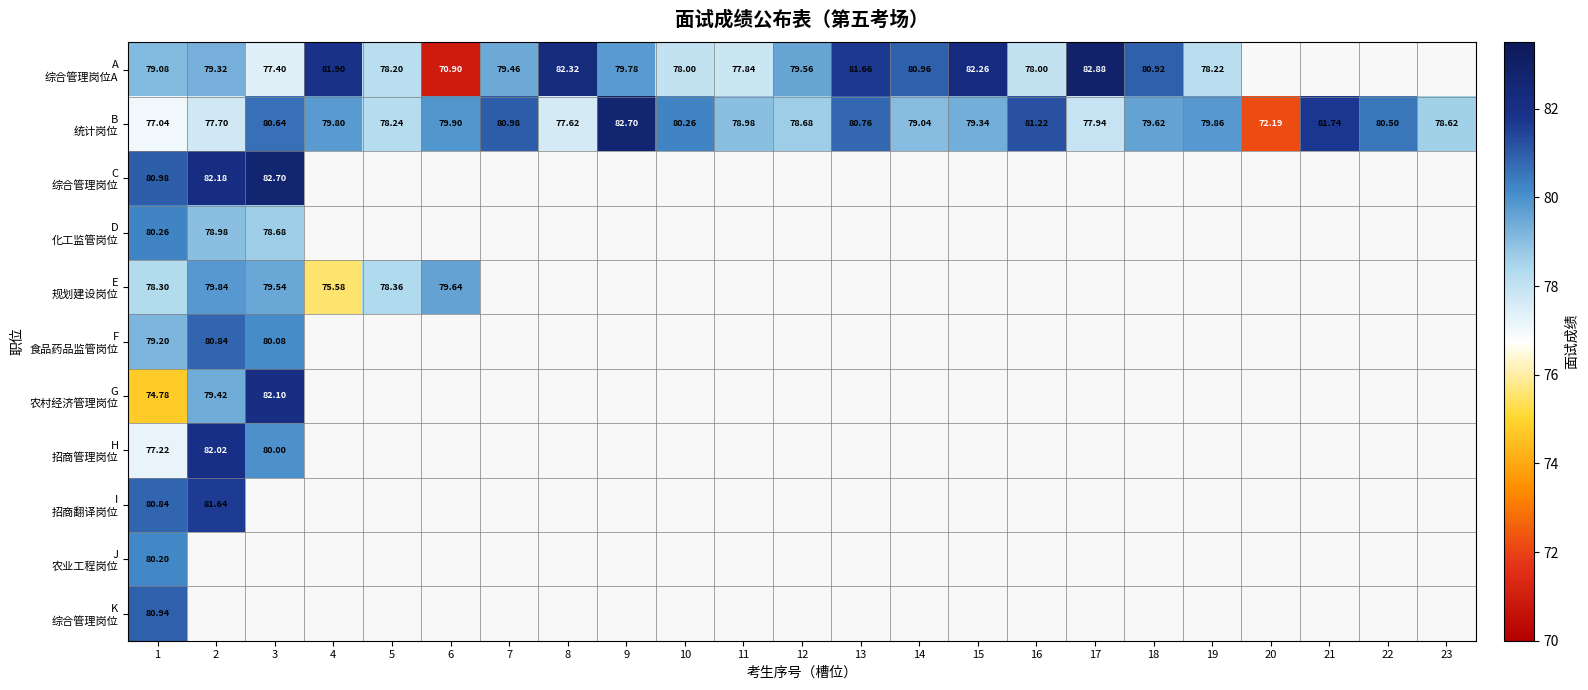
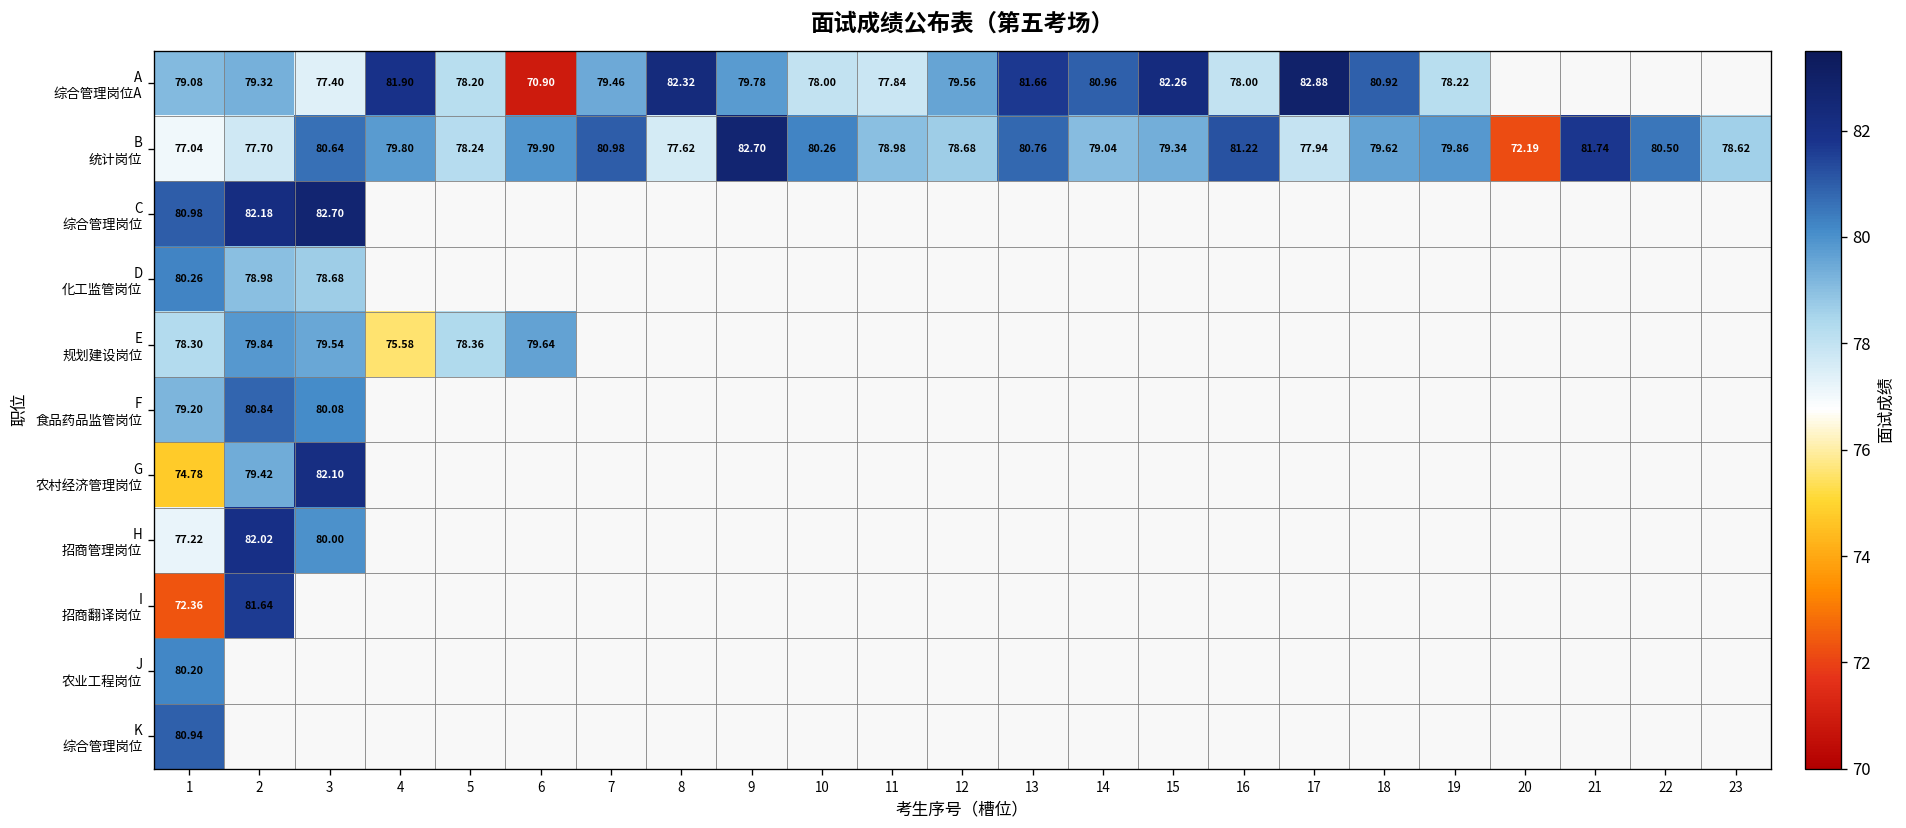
  {
    "A 综合管理岗位A": {
      "1": 79.08,
      "2": 79.32,
      "3": 77.40,
      "4": 81.90,
      "5": 78.20,
      "6": 70.90,
      "7": 79.46,
      "8": 82.32,
      "9": 79.78,
      "10": 78.00,
      "11": 77.84,
      "12": 79.56,
      "13": 81.66,
      "14": 80.96,
      "15": 82.26,
      "16": 78.00,
      "17": 82.88,
      "18": 80.92,
      "19": 78.22
    },
    "B 统计岗位": {
      "1": 77.04,
      "2": 77.70,
      "3": 80.64,
      "4": 79.80,
      "5": 78.24,
      "6": 79.90,
      "7": 80.98,
      "8": 77.62,
      "9": 82.70,
      "10": 80.26,
      "11": 78.98,
      "12": 78.68,
      "13": 80.76,
      "14": 79.04,
      "15": 79.34,
      "16": 81.22,
      "17": 77.94,
      "18": 79.62,
      "19": 79.86,
      "20": 72.19,
      "21": 81.74,
      "22": 80.50,
      "23": 78.62
    },
    "C 综合管理岗位": {
      "1": 80.98,
      "2": 82.18,
      "3": 82.70
    },
    "D 化工监管岗位": {
      "1": 80.26,
      "2": 78.98,
      "3": 78.68
    },
    "E 规划建设岗位": {
      "1": 78.30,
      "2": 79.84,
      "3": 79.54,
      "4": 75.58,
      "5": 78.36,
      "6": 79.64
    },
    "F 食品药品监管岗位": {
      "1": 79.20,
      "2": 80.84,
      "3": 80.08
    },
    "G 农村经济管理岗位": {
      "1": 74.78,
      "2": 79.42,
      "3": 82.10
    },
    "H 招商管理岗位": {
      "1": 77.22,
      "2": 82.02,
      "3": 80.00
    },
    "I 招商翻译岗位": {
-     "1": 80.84,
+     "1": 72.36,
      "2": 81.64
    },
    "J 农业工程岗位": {
      "1": 80.20
    },
    "K 综合管理岗位": {
      "1": 80.94
    }
  }
